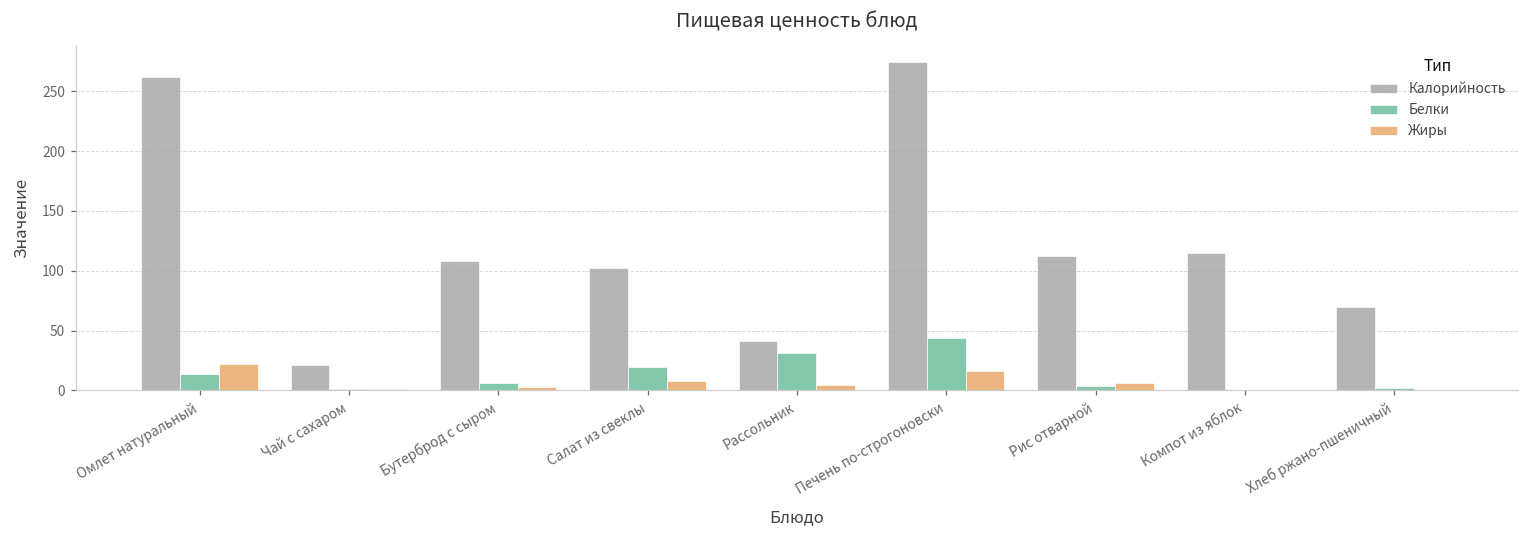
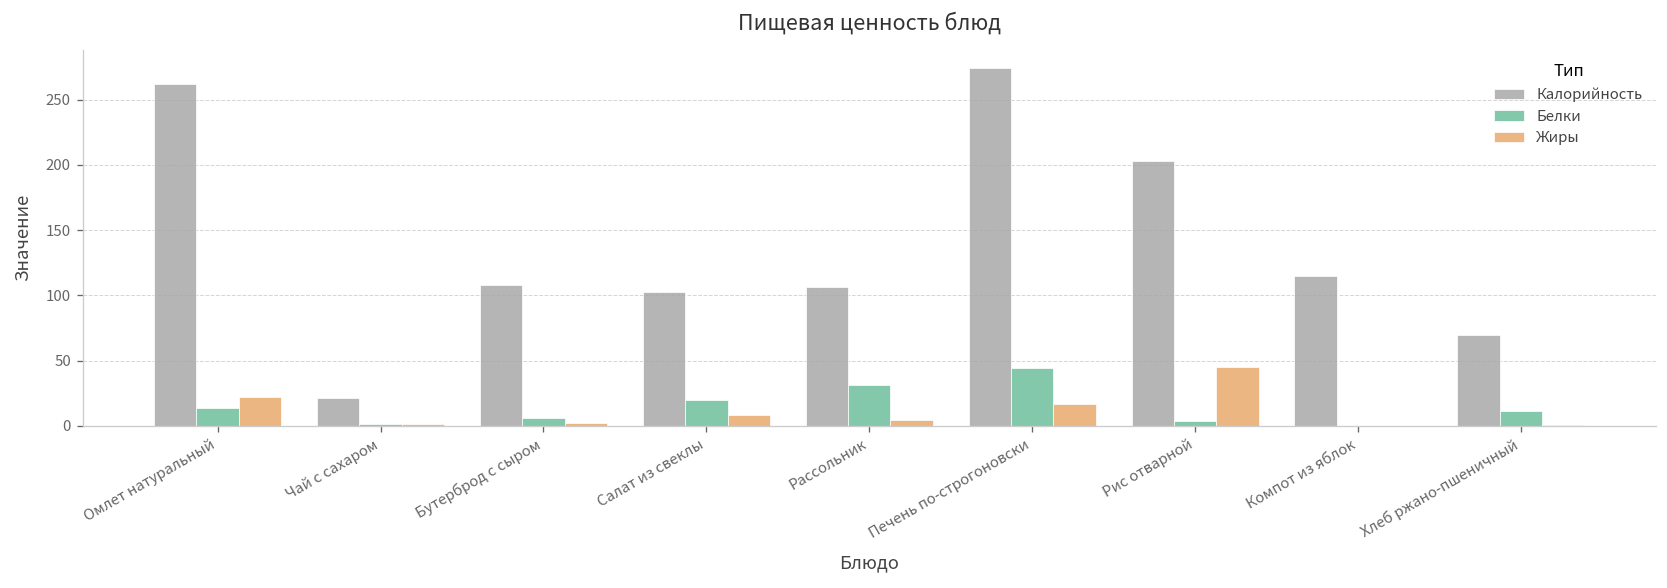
  {
    "Калорийность": {
      "Омлет натуральный": 262,
      "Чай с сахаром": 21,
      "Бутерброд с сыром": 108,
      "Салат из свеклы": 102,
-     "Рассольник": 41,
+     "Рассольник": 106,
      "Печень по-строгоновски": 274,
-     "Рис отварной": 112,
+     "Рис отварной": 203,
      "Компот из яблок": 115,
      "Хлеб ржано-пшеничный": 70
    },
    "Белки": {
      "Омлет натуральный": 14,
      "Бутерброд с сыром": 6,
      "Салат из свеклы": 20,
      "Рассольник": 31,
      "Печень по-строгоновски": 44,
      "Рис отварной": 4,
-     "Хлеб ржано-пшеничный": 2
+     "Хлеб ржано-пшеничный": 11
    },
    "Жиры": {
      "Омлет натуральный": 22,
      "Бутерброд с сыром": 2,
      "Салат из свеклы": 8,
      "Рассольник": 5,
      "Печень по-строгоновски": 16,
-     "Рис отварной": 6
+     "Рис отварной": 45
    }
  }
